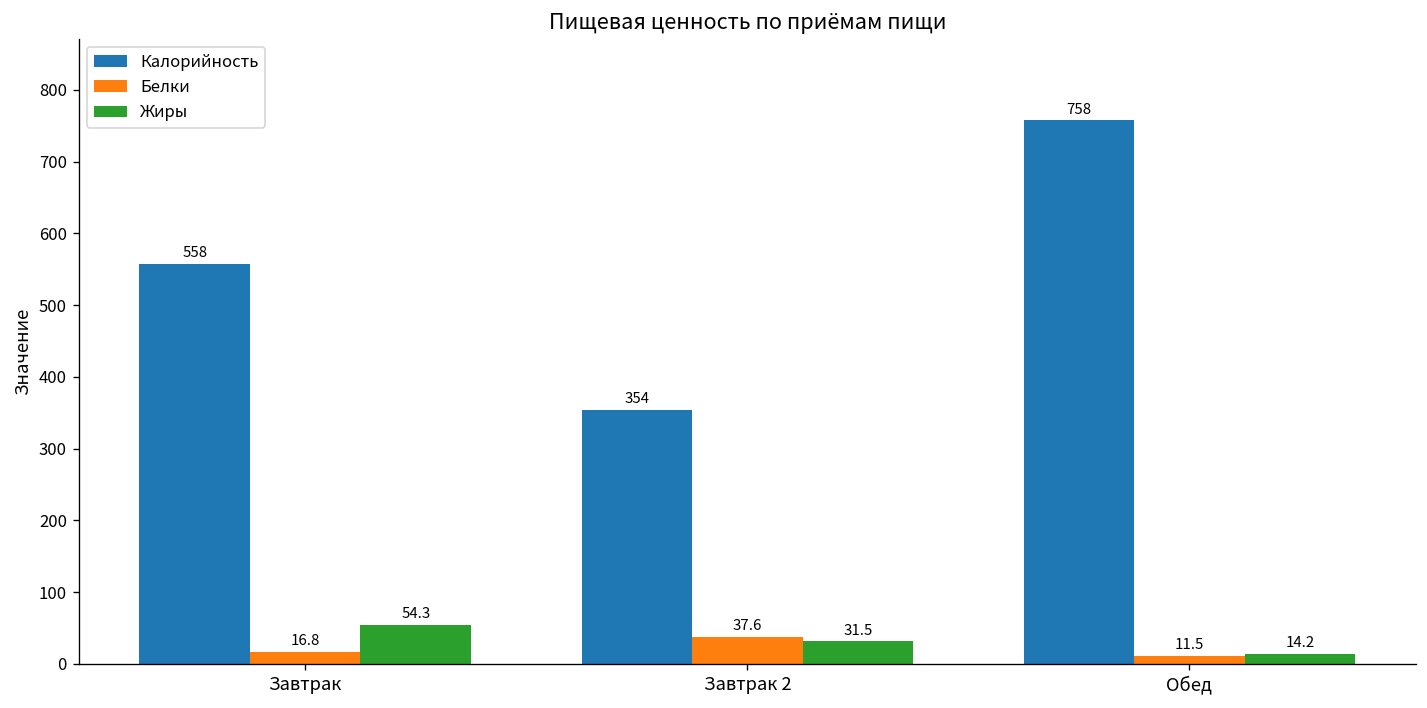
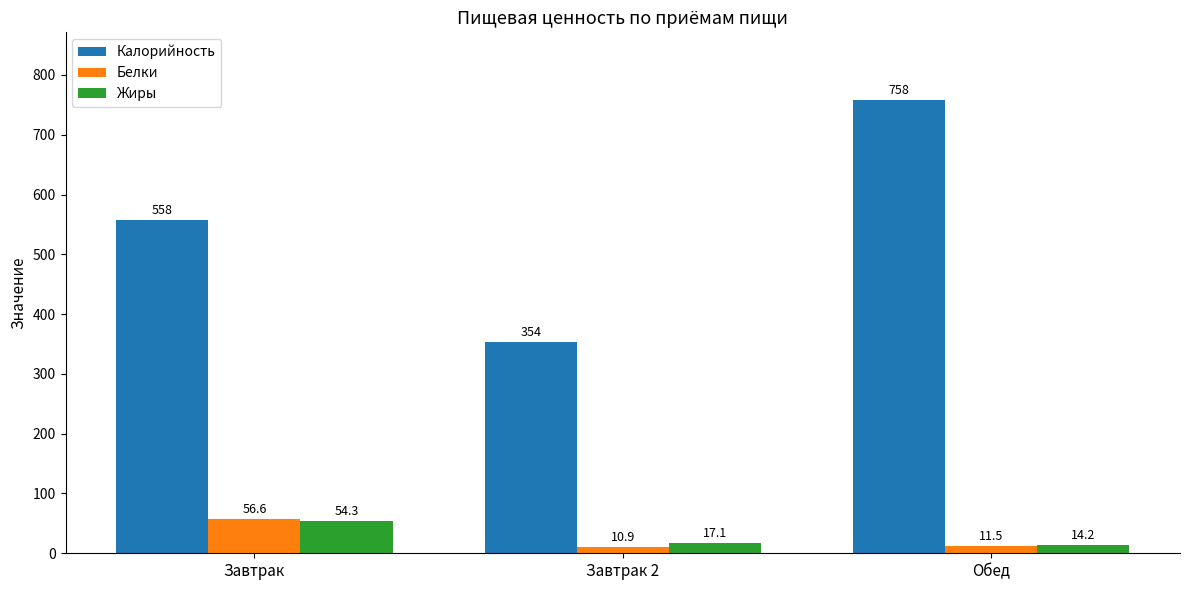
  {
    "Калорийность": {
      "Завтрак": 558,
      "Завтрак 2": 354,
      "Обед": 758
    },
    "Белки": {
-     "Завтрак": 16.8,
-     "Завтрак 2": 37.6,
+     "Завтрак": 56.6,
+     "Завтрак 2": 10.9,
      "Обед": 11.5
    },
    "Жиры": {
      "Завтрак": 54.3,
-     "Завтрак 2": 31.5,
+     "Завтрак 2": 17.1,
      "Обед": 14.2
    }
  }
